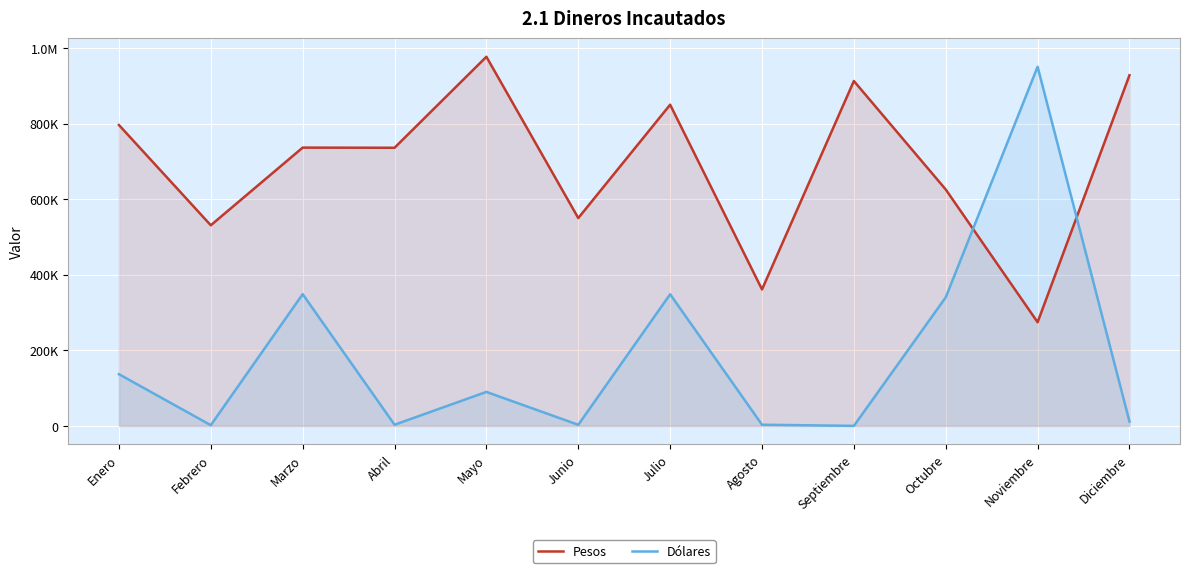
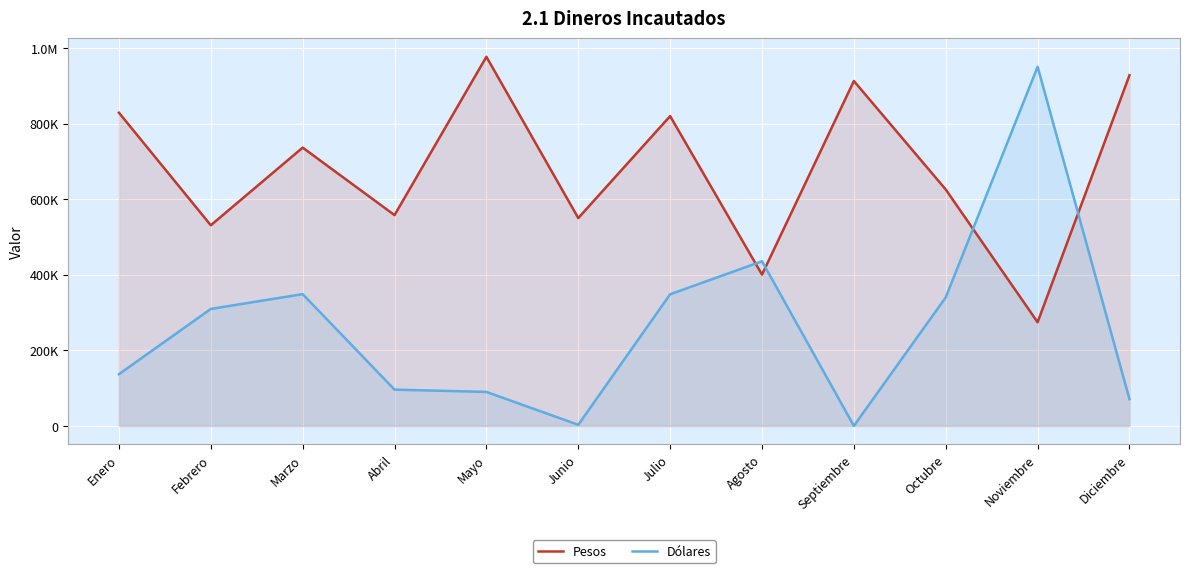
  {
    "Pesos": {
-     "Enero": 800000,
+     "Enero": 830000,
      "Febrero": 530000,
      "Marzo": 740000,
-     "Abril": 740000,
+     "Abril": 560000,
      "Mayo": 980000,
      "Junio": 550000,
-     "Julio": 850000,
-     "Agosto": 360000,
+     "Julio": 820000,
+     "Agosto": 400000,
      "Septiembre": 910000,
      "Octubre": 630000,
      "Noviembre": 270000,
      "Diciembre": 930000
    },
    "Dólares": {
      "Enero": 140000,
-     "Febrero": 0,
+     "Febrero": 310000,
      "Marzo": 350000,
-     "Abril": 0,
+     "Abril": 100000,
      "Mayo": 90000,
      "Junio": 0,
      "Julio": 350000,
-     "Agosto": 0,
+     "Agosto": 440000,
      "Septiembre": 0,
      "Octubre": 340000,
      "Noviembre": 950000,
-     "Diciembre": 10000
+     "Diciembre": 70000
    }
  }
